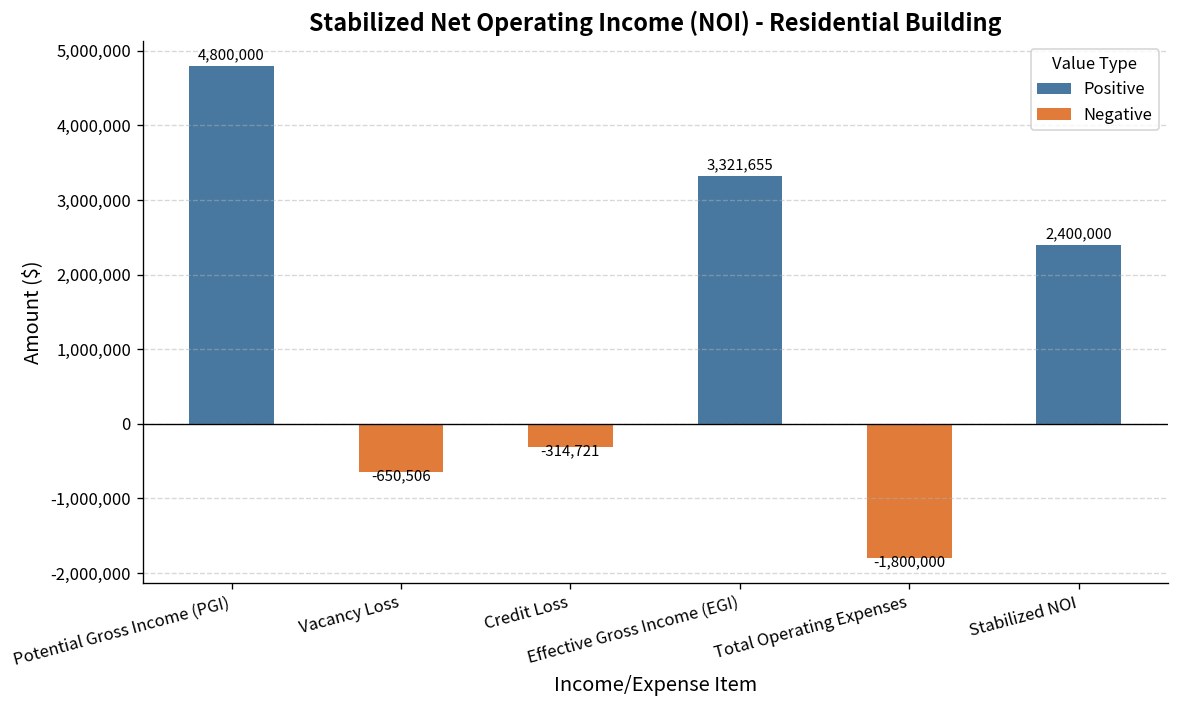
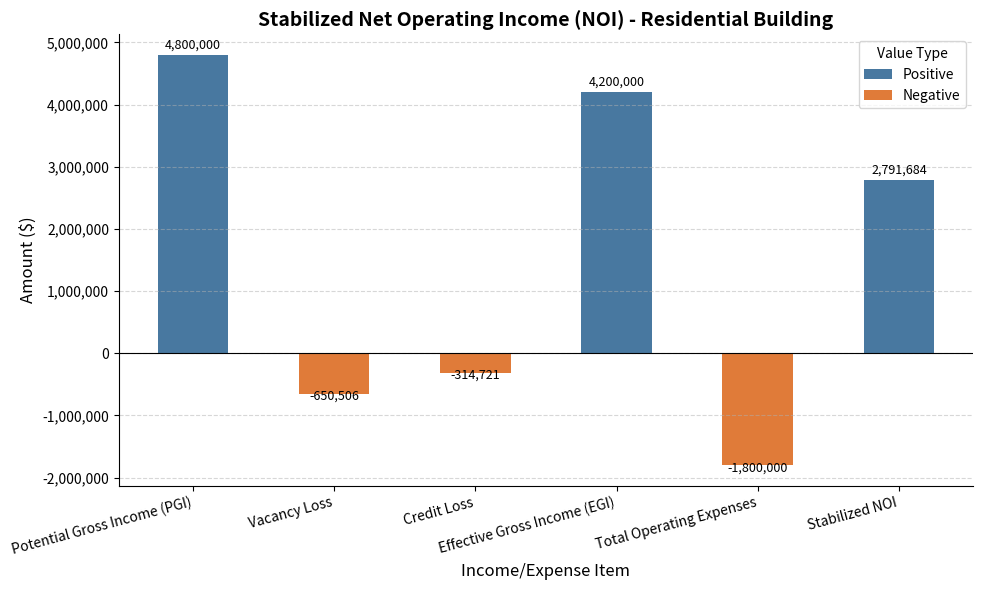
  {
    "Potential Gross Income (PGI)": "4,800,000",
    "Vacancy Loss": "-650,506",
    "Credit Loss": "-314,721",
-   "Effective Gross Income (EGI)": "3,321,655",
+   "Effective Gross Income (EGI)": "4,200,000",
    "Total Operating Expenses": "-1,800,000",
-   "Stabilized NOI": "2,400,000"
+   "Stabilized NOI": "2,791,684"
  }
